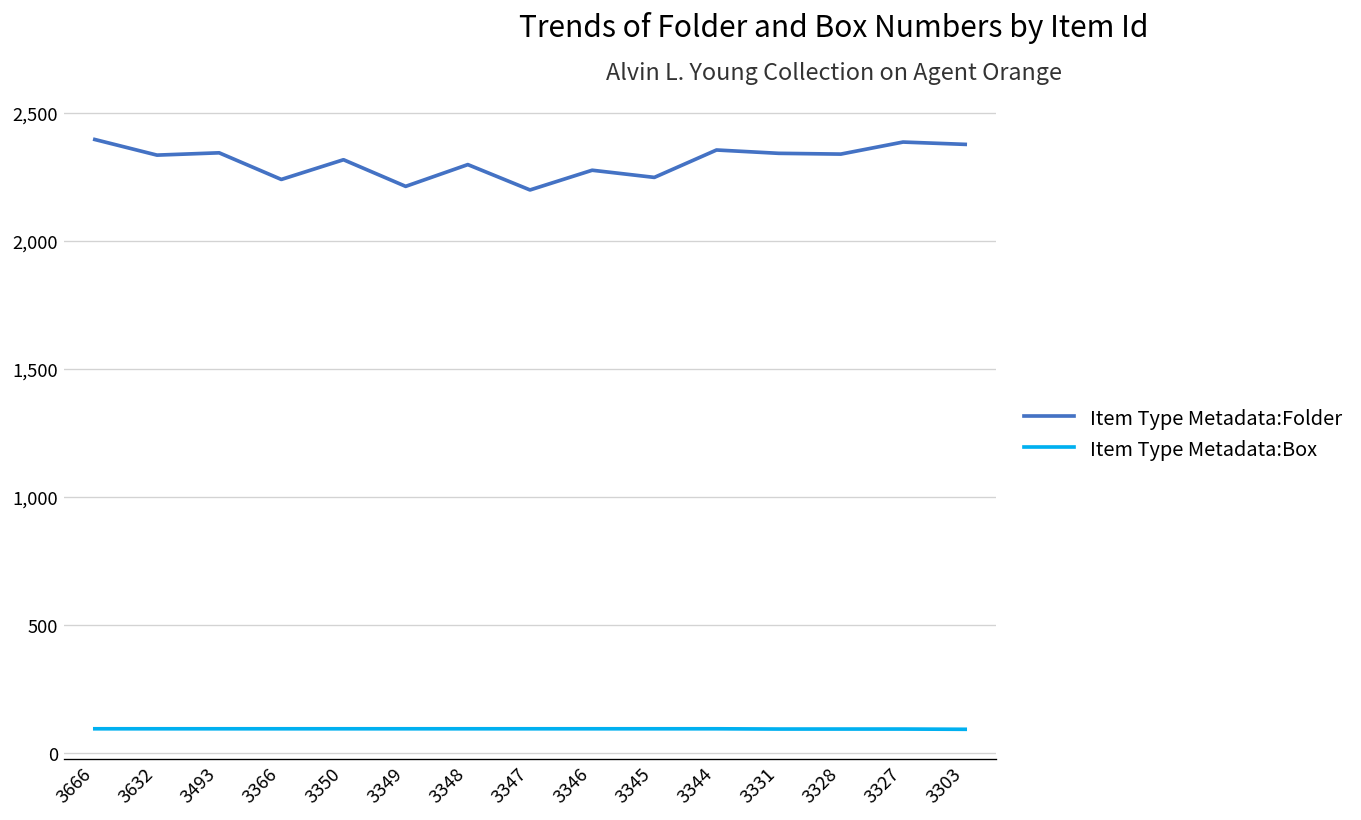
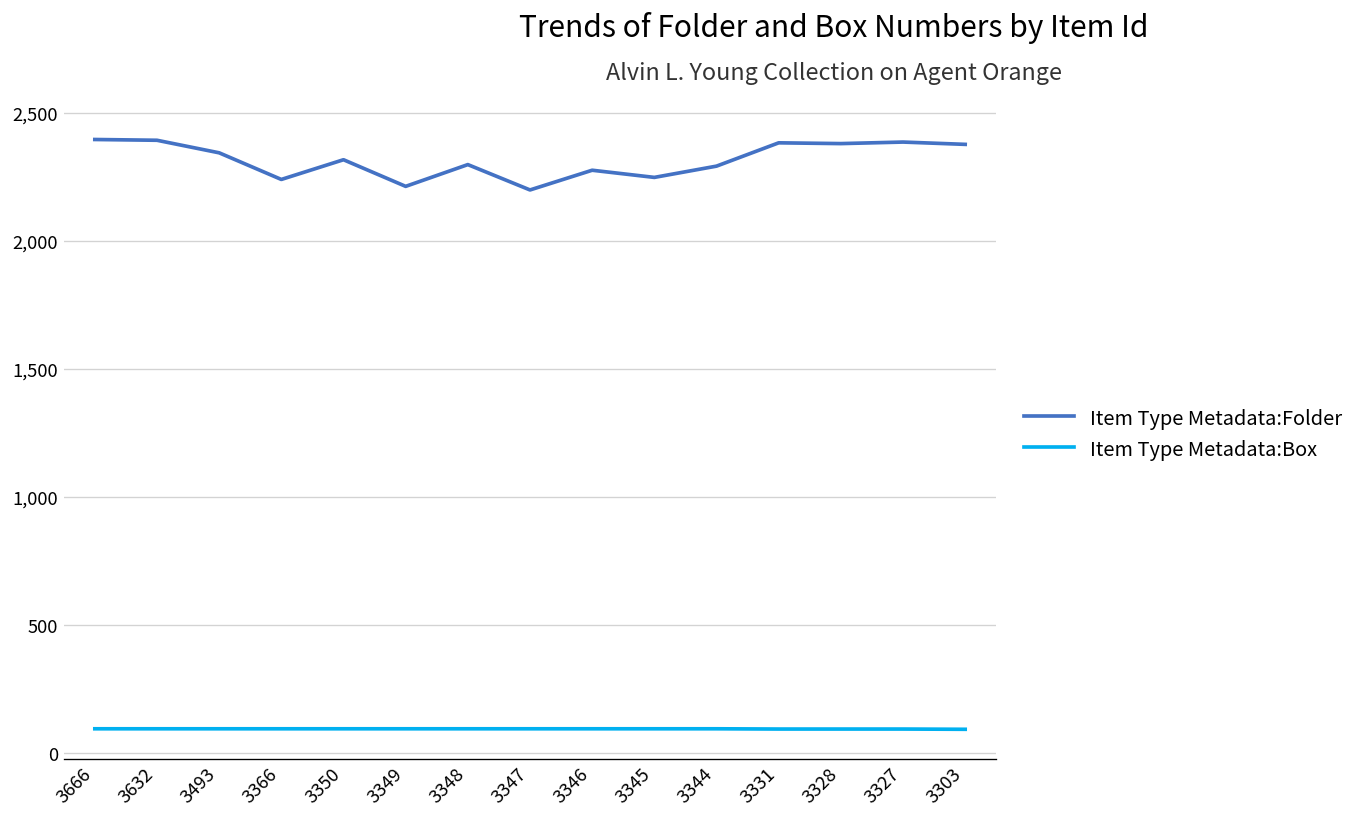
  {
    "Item Type Metadata:Folder": {
      "3666": "2,400",
-     "3632": "2,330",
+     "3632": "2,390",
      "3493": "2,340",
      "3366": "2,240",
      "3350": "2,320",
      "3349": "2,210",
      "3348": "2,300",
      "3347": "2,200",
      "3346": "2,280",
      "3345": "2,250",
-     "3344": "2,350",
-     "3331": "2,340",
-     "3328": "2,340",
+     "3344": "2,290",
+     "3331": "2,380",
+     "3328": "2,380",
      "3327": "2,390",
      "3303": "2,380"
    },
    "Item Type Metadata:Box": {
      "3666": "90",
      "3632": "90",
      "3493": "90",
      "3366": "90",
      "3350": "90",
      "3349": "90",
      "3348": "90",
      "3347": "90",
      "3346": "90",
      "3345": "90",
      "3344": "90",
      "3331": "90",
      "3328": "90",
      "3327": "90",
      "3303": "90"
    }
  }
